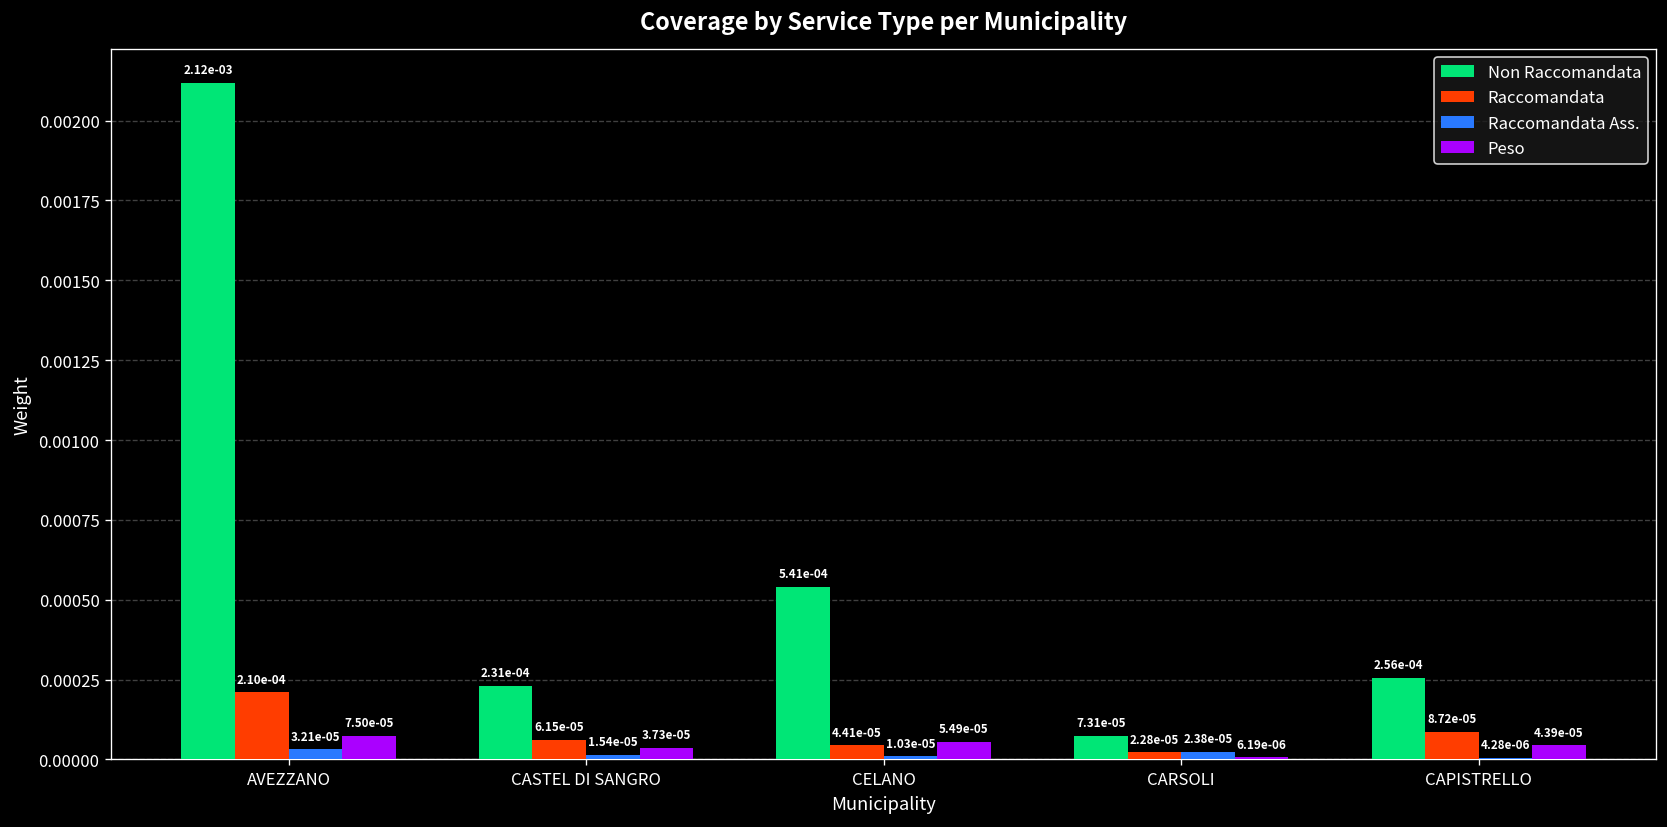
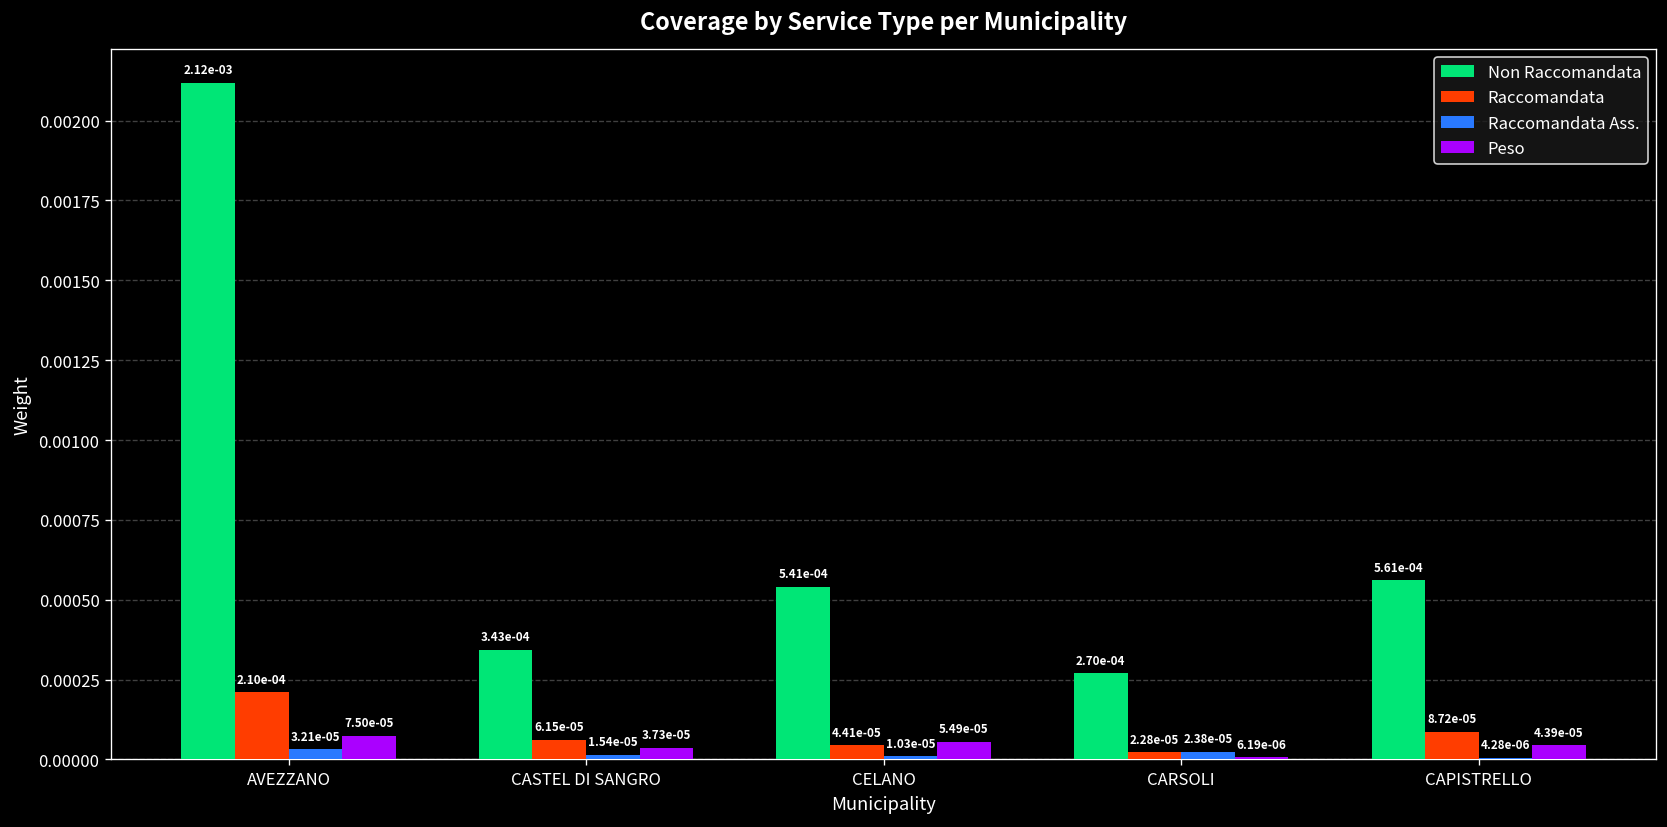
  {
    "Non Raccomandata": {
      "AVEZZANO": "2.12e-03",
-     "CASTEL DI SANGRO": "2.31e-04",
+     "CASTEL DI SANGRO": "3.43e-04",
      "CELANO": "5.41e-04",
-     "CARSOLI": "7.31e-05",
-     "CAPISTRELLO": "2.56e-04"
+     "CARSOLI": "2.70e-04",
+     "CAPISTRELLO": "5.61e-04"
    },
    "Raccomandata": {
      "AVEZZANO": "2.10e-04",
      "CASTEL DI SANGRO": "6.15e-05",
      "CELANO": "4.41e-05",
      "CARSOLI": "2.28e-05",
      "CAPISTRELLO": "8.72e-05"
    },
    "Raccomandata Ass.": {
      "AVEZZANO": "3.21e-05",
      "CASTEL DI SANGRO": "1.54e-05",
      "CELANO": "1.03e-05",
      "CARSOLI": "2.38e-05",
      "CAPISTRELLO": "4.28e-06"
    },
    "Peso": {
      "AVEZZANO": "7.50e-05",
      "CASTEL DI SANGRO": "3.73e-05",
      "CELANO": "5.49e-05",
      "CARSOLI": "6.19e-06",
      "CAPISTRELLO": "4.39e-05"
    }
  }
